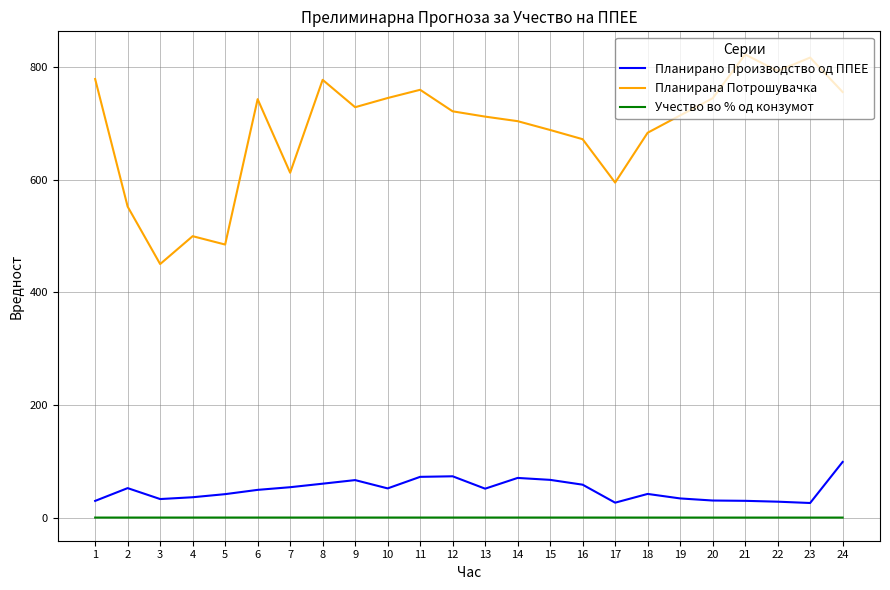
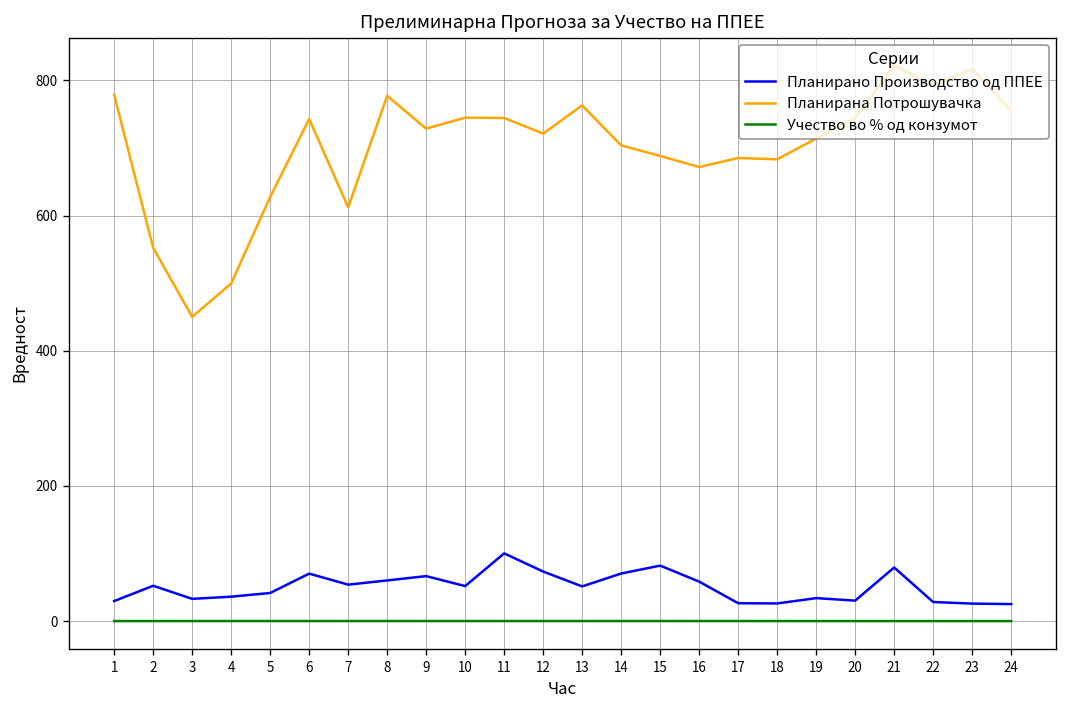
  {
    "Планирано Производство од ППЕЕ": {
      "1": 30,
      "2": 50,
      "3": 30,
      "4": 40,
      "5": 40,
-     "6": 50,
+     "6": 70,
      "7": 50,
      "8": 60,
      "9": 70,
      "10": 50,
-     "11": 70,
+     "11": 100,
      "12": 70,
      "13": 50,
      "14": 70,
-     "15": 70,
+     "15": 80,
      "16": 60,
      "17": 30,
-     "18": 40,
+     "18": 30,
      "19": 30,
      "20": 30,
-     "21": 30,
+     "21": 80,
      "22": 30,
      "23": 30,
-     "24": 100
+     "24": 30
    },
    "Планирана Потрошувачка": {
      "1": 780,
      "2": 550,
      "3": 450,
      "4": 500,
-     "5": 480,
+     "5": 630,
      "6": 740,
      "7": 610,
      "8": 780,
      "9": 730,
      "10": 750,
-     "11": 760,
+     "11": 740,
      "12": 720,
-     "13": 710,
+     "13": 760,
      "14": 700,
      "15": 690,
      "16": 670,
-     "17": 590,
+     "17": 690,
      "18": 680
    },
    "Учество во % од конзумот": {
      "1": 0,
      "2": 0,
      "3": 0,
      "4": 0,
      "5": 0,
      "6": 0,
      "7": 0,
      "8": 0,
      "9": 0,
      "10": 0,
      "11": 0,
      "12": 0,
      "13": 0,
      "14": 0,
      "15": 0,
      "16": 0,
      "17": 0,
      "18": 0,
      "19": 0,
      "20": 0,
      "21": 0,
      "22": 0,
      "23": 0,
      "24": 0
    }
  }
